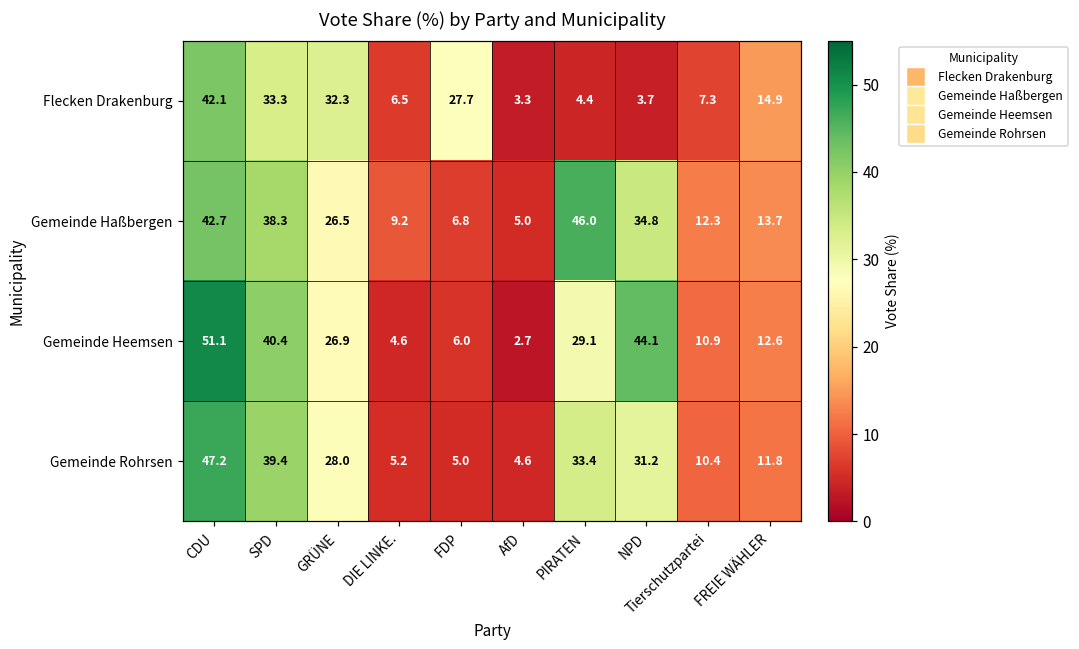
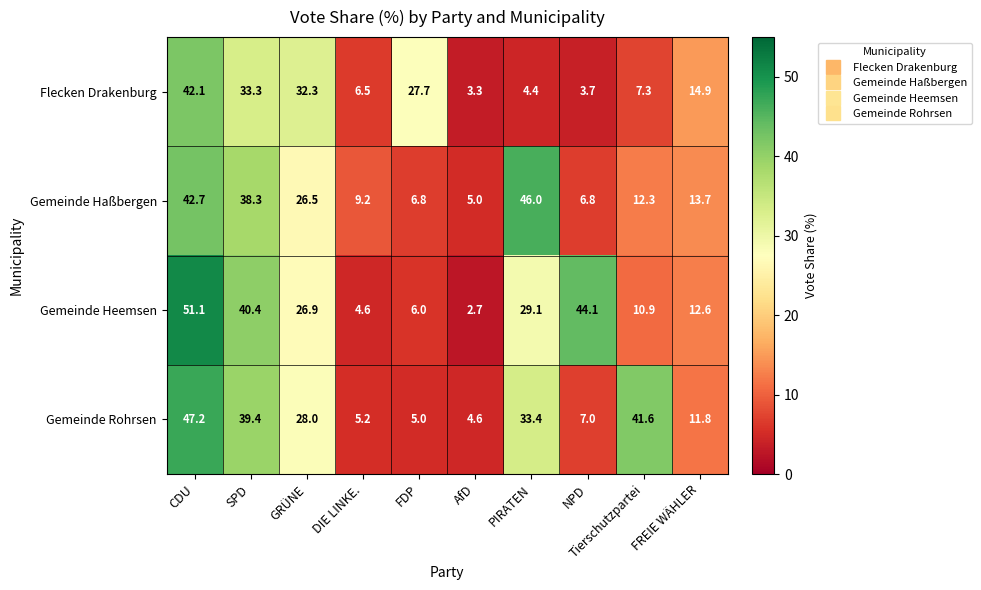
  {
    "Flecken Drakenburg": {
      "CDU": 42.1,
      "SPD": 33.3,
      "GRÜNE": 32.3,
      "DIE LINKE.": 6.5,
      "FDP": 27.7,
      "AfD": 3.3,
      "PIRATEN": 4.4,
      "NPD": 3.7,
      "Tierschutzpartei": 7.3,
      "FREIE WÄHLER": 14.9
    },
    "Gemeinde Haßbergen": {
      "CDU": 42.7,
      "SPD": 38.3,
      "GRÜNE": 26.5,
      "DIE LINKE.": 9.2,
      "FDP": 6.8,
      "AfD": 5.0,
      "PIRATEN": 46.0,
-     "NPD": 34.8,
+     "NPD": 6.8,
      "Tierschutzpartei": 12.3,
      "FREIE WÄHLER": 13.7
    },
    "Gemeinde Heemsen": {
      "CDU": 51.1,
      "SPD": 40.4,
      "GRÜNE": 26.9,
      "DIE LINKE.": 4.6,
      "FDP": 6.0,
      "AfD": 2.7,
      "PIRATEN": 29.1,
      "NPD": 44.1,
      "Tierschutzpartei": 10.9,
      "FREIE WÄHLER": 12.6
    },
    "Gemeinde Rohrsen": {
      "CDU": 47.2,
      "SPD": 39.4,
      "GRÜNE": 28.0,
      "DIE LINKE.": 5.2,
      "FDP": 5.0,
      "AfD": 4.6,
      "PIRATEN": 33.4,
-     "NPD": 31.2,
-     "Tierschutzpartei": 10.4,
+     "NPD": 7.0,
+     "Tierschutzpartei": 41.6,
      "FREIE WÄHLER": 11.8
    }
  }
